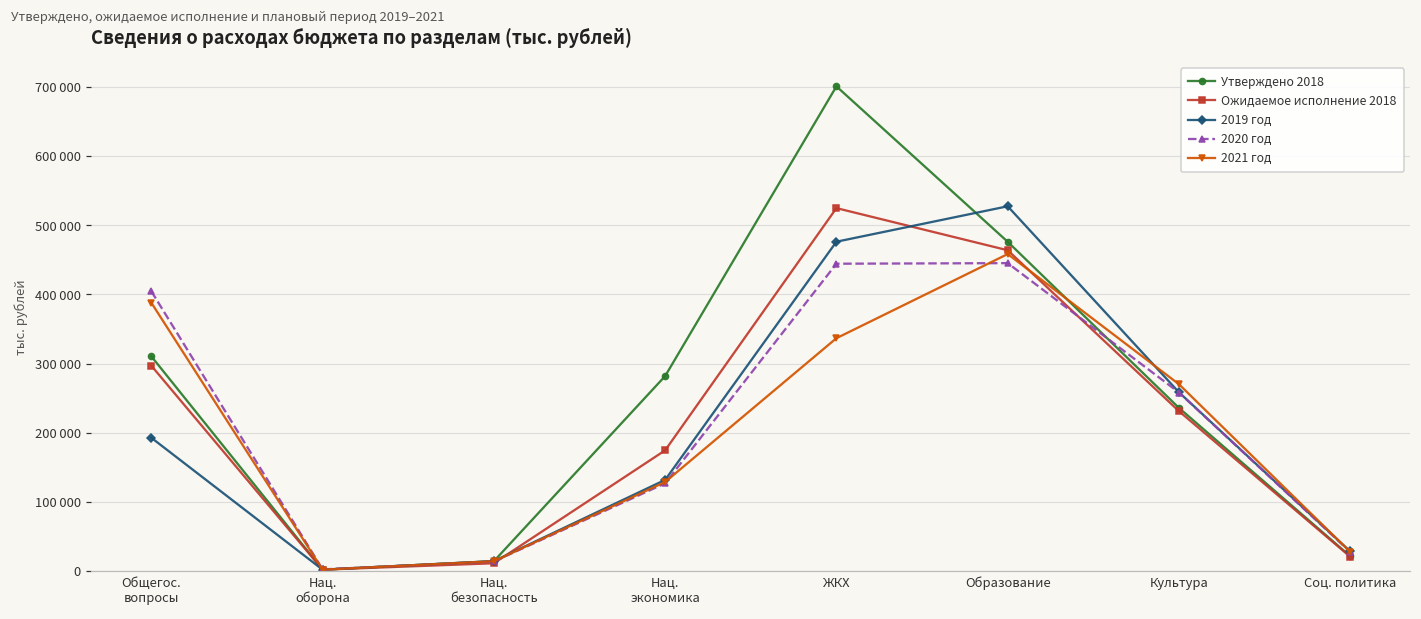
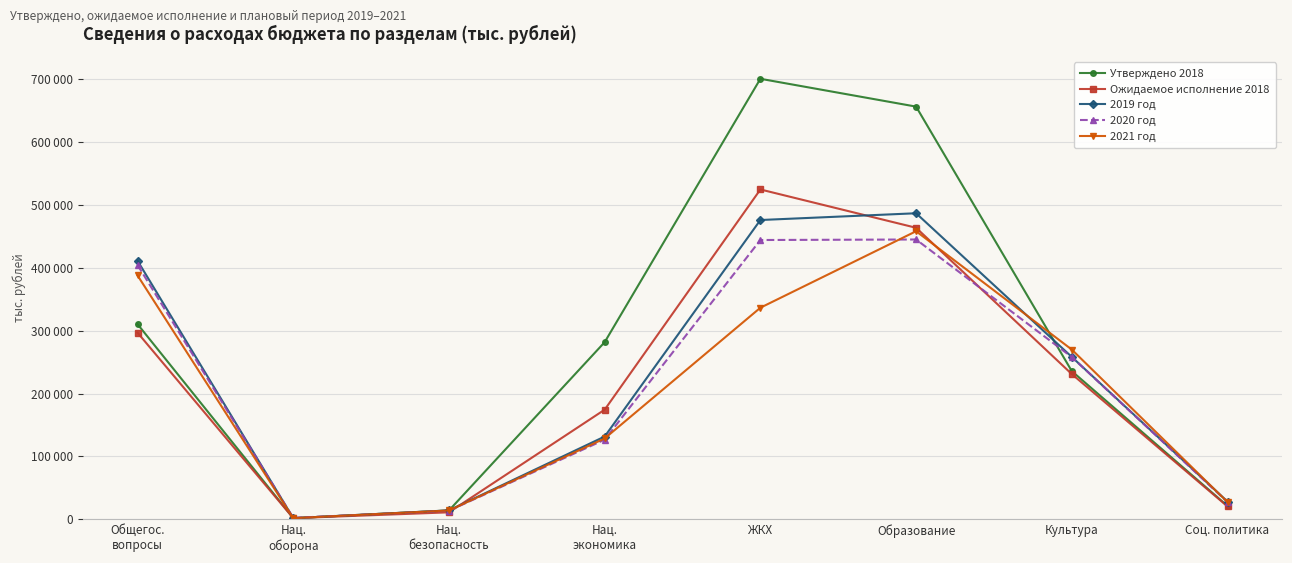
  {
    "Утверждено 2018": {
      "Общегос. вопросы": 310000,
      "Нац. экономика": 280000,
      "ЖКХ": 700000,
-     "Образование": 480000,
+     "Образование": 660000,
      "Культура": 240000
    },
    "2019 год": {
-     "Общегос. вопросы": 190000,
+     "Общегос. вопросы": 410000,
      "ЖКХ": 480000,
-     "Образование": 530000
+     "Образование": 490000
    },
    "2020 год": {
      "Общегос. вопросы": 400000,
      "ЖКХ": 440000,
      "Образование": 450000
    }
  }
